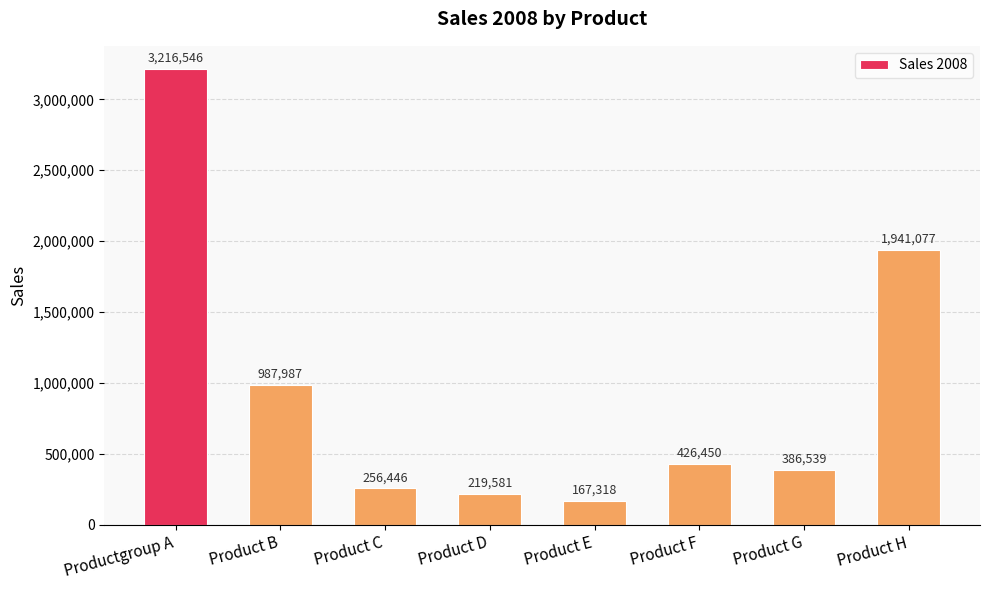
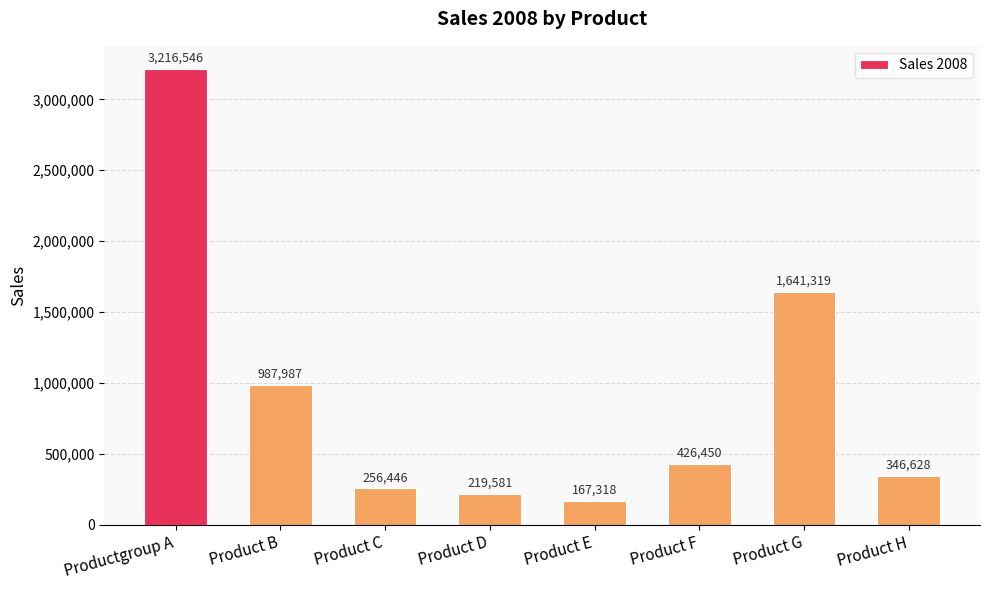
  {
    "Productgroup A": "3,216,546",
    "Product B": "987,987",
    "Product C": "256,446",
    "Product D": "219,581",
    "Product E": "167,318",
    "Product F": "426,450",
-   "Product G": "386,539",
-   "Product H": "1,941,077"
+   "Product G": "1,641,319",
+   "Product H": "346,628"
  }
